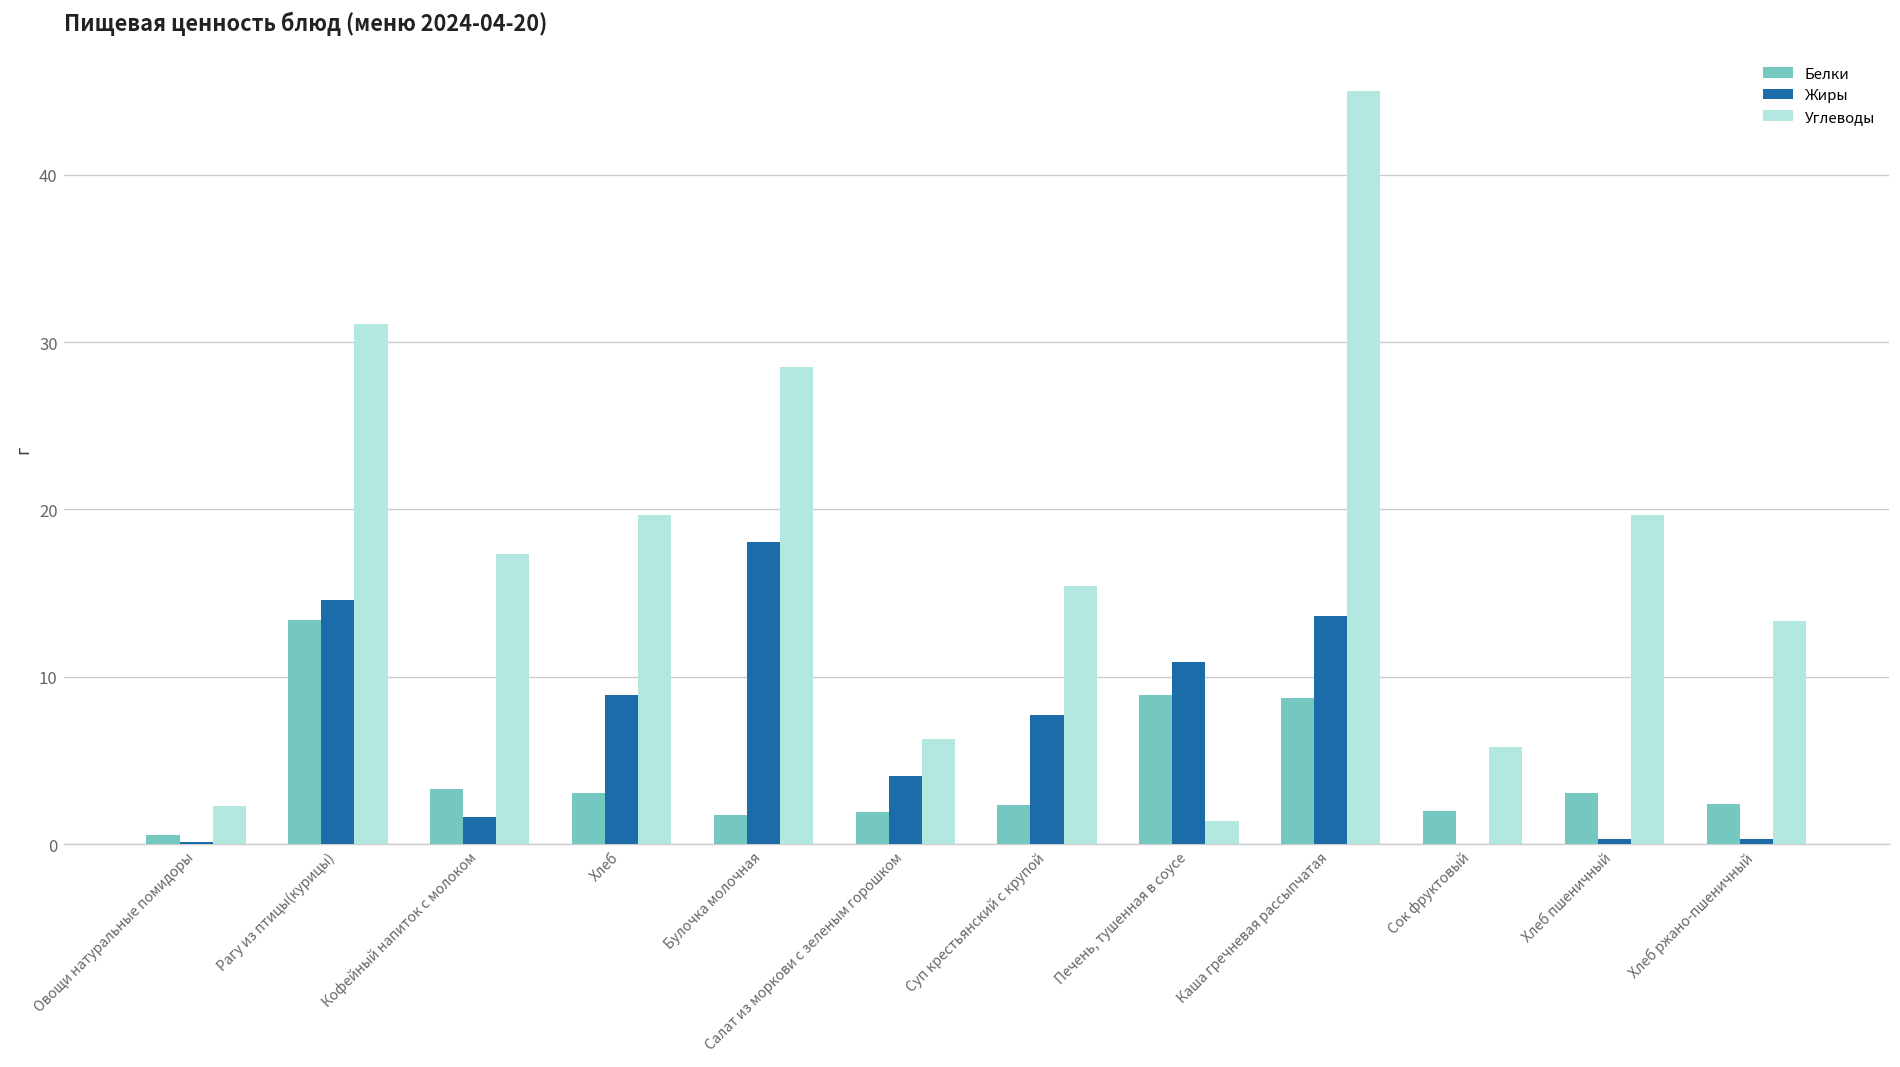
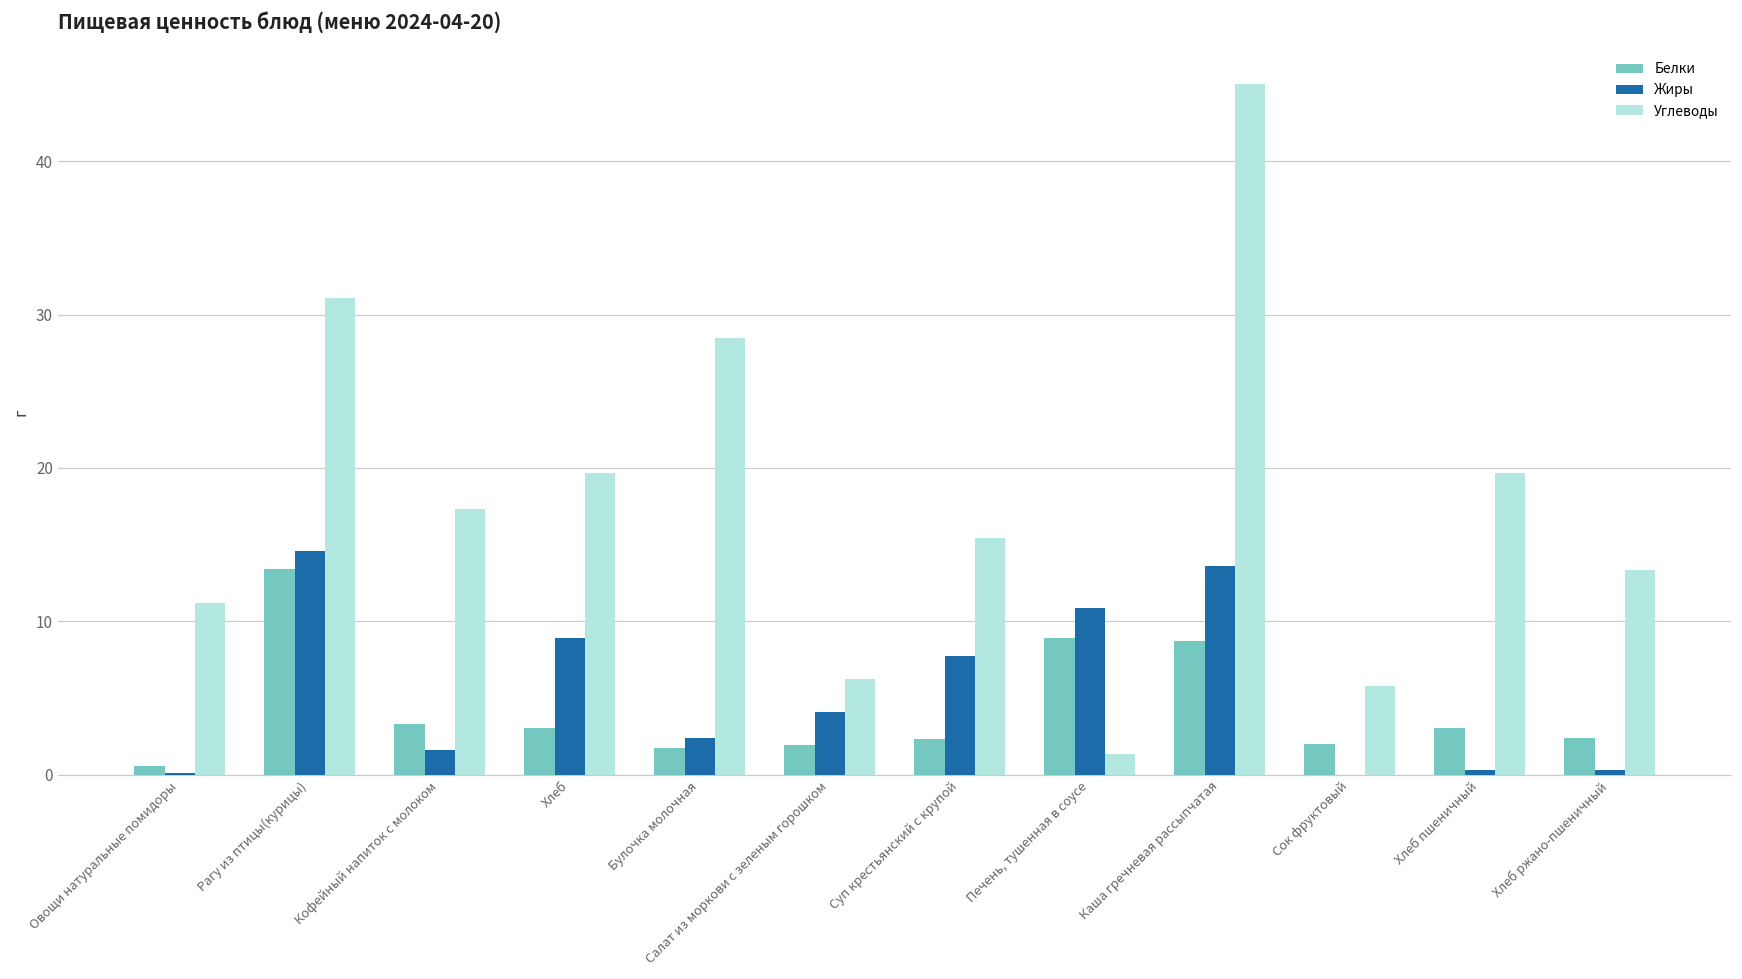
  {
    "Белки": {
      "Овощи натуральные помидоры": 0.6,
      "Рагу из птицы(курицы)": 13.4,
      "Кофейный напиток с молоком": 3.3,
      "Хлеб": 3.0,
      "Булочка молочная": 1.7,
      "Салат из моркови с зеленым горошком": 1.9,
      "Суп крестьянский с крупой": 2.3,
      "Печень, тушенная в соусе": 8.9,
      "Каша гречневая рассыпчатая": 8.7,
      "Сок фруктовый": 2.0,
      "Хлеб пшеничный": 3.0,
      "Хлеб ржано-пшеничный": 2.4
    },
    "Жиры": {
      "Рагу из птицы(курицы)": 14.6,
      "Кофейный напиток с молоком": 1.6,
      "Хлеб": 8.9,
-     "Булочка молочная": 18.0,
+     "Булочка молочная": 2.4,
      "Салат из моркови с зеленым горошком": 4.1,
      "Суп крестьянский с крупой": 7.7,
      "Печень, тушенная в соусе": 10.9,
      "Каша гречневая рассыпчатая": 13.6,
      "Сок фруктовый": 0.0,
      "Хлеб пшеничный": 0.3,
      "Хлеб ржано-пшеничный": 0.3
    },
    "Углеводы": {
-     "Овощи натуральные помидоры": 2.3,
+     "Овощи натуральные помидоры": 11.2,
      "Рагу из птицы(курицы)": 31.1,
      "Кофейный напиток с молоком": 17.4,
      "Хлеб": 19.7,
      "Булочка молочная": 28.5,
      "Салат из моркови с зеленым горошком": 6.3,
      "Суп крестьянский с крупой": 15.4,
      "Печень, тушенная в соусе": 1.4,
      "Каша гречневая рассыпчатая": 45.0,
      "Сок фруктовый": 5.8,
      "Хлеб пшеничный": 19.7,
      "Хлеб ржано-пшеничный": 13.4
    }
  }
